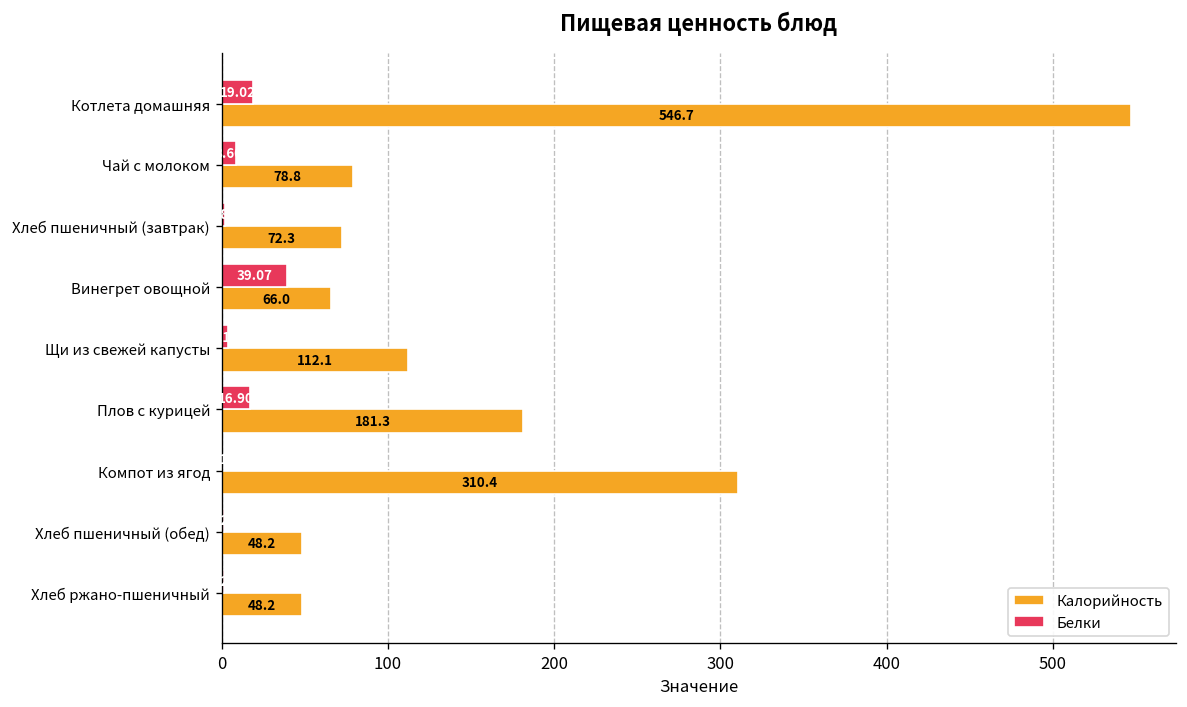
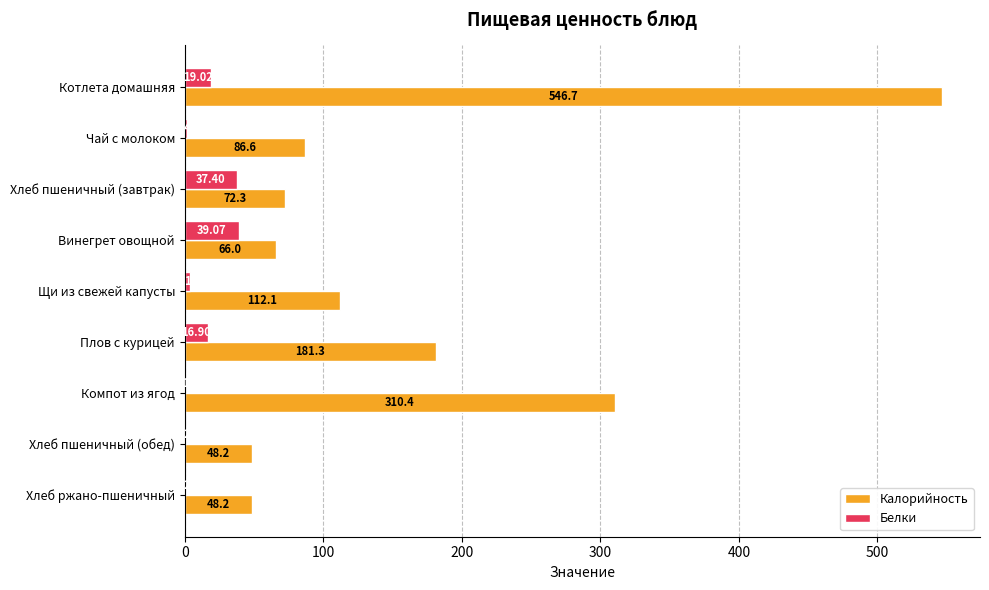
  {
    "Калорийность": {
      "Котлета домашняя": 546.7,
-     "Чай с молоком": 78.8,
+     "Чай с молоком": 86.6,
      "Хлеб пшеничный (завтрак)": 72.3,
      "Винегрет овощной": 66.0,
      "Щи из свежей капусты": 112.1,
      "Плов с курицей": 181.3,
      "Компот из ягод": 310.4,
      "Хлеб пшеничный (обед)": 48.2,
      "Хлеб ржано-пшеничный": 48.2
    },
    "Белки": {
-     "Чай с молоком": 9,
-     "Хлеб пшеничный (завтрак)": 2,
+     "Чай с молоком": 1,
+     "Хлеб пшеничный (завтрак)": 37,
      "Щи из свежей капусты": 4
    }
  }
